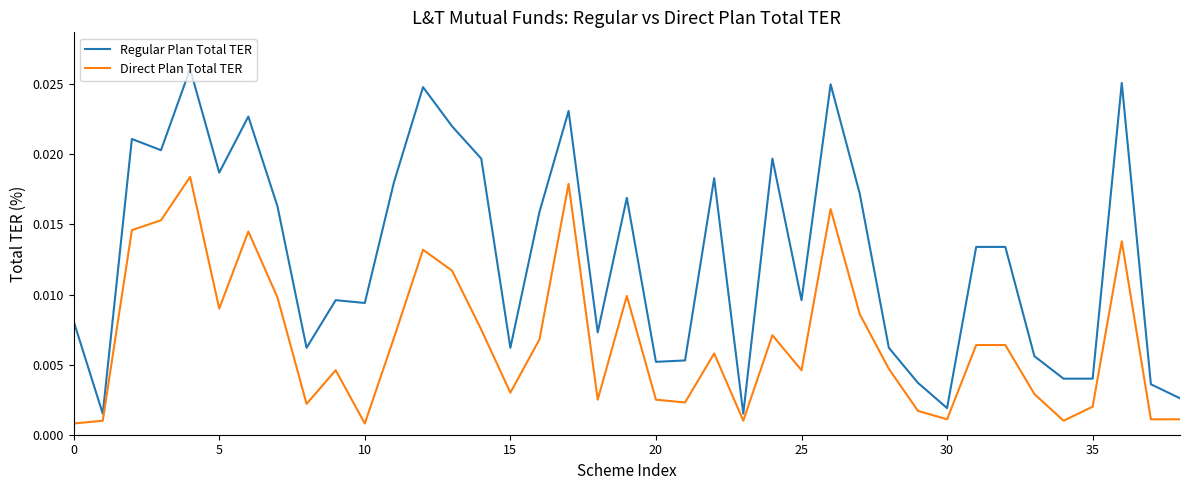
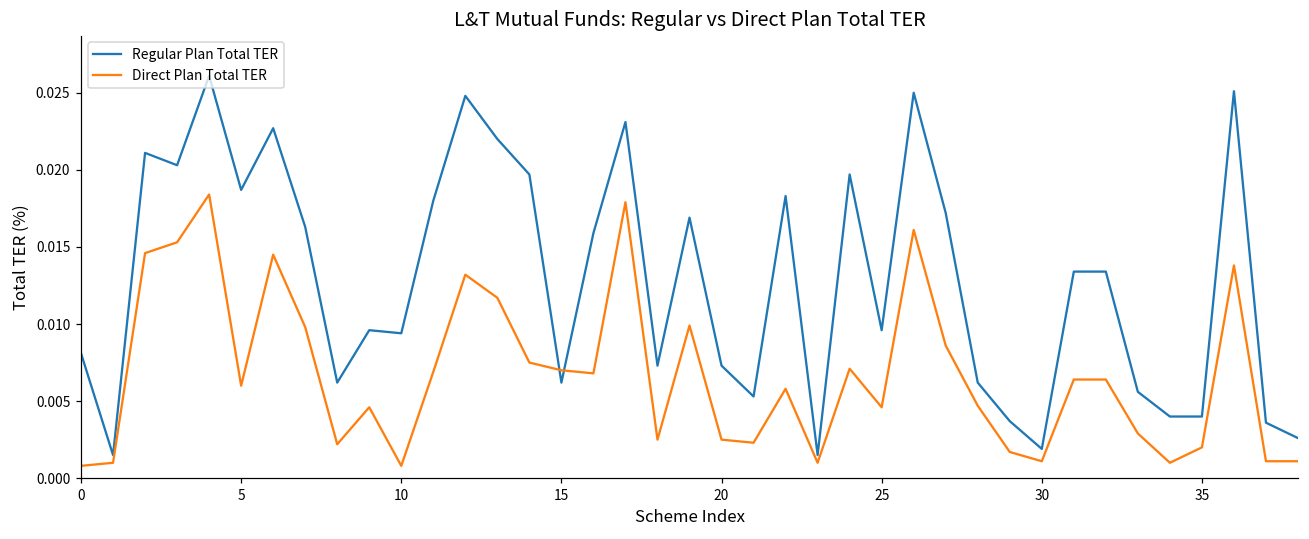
  {
    "Regular Plan Total TER": {
      "0": 0.0081,
      "5": 0.0187,
      "10": 0.0094,
      "15": 0.0062,
-     "20": 0.0052,
+     "20": 0.0073,
      "25": 0.0096,
      "30": 0.0019,
      "35": 0.0040
    },
    "Direct Plan Total TER": {
      "0": 0.0008,
-     "5": 0.009,
+     "5": 0.006,
      "10": 0.0008,
-     "15": 0.003,
+     "15": 0.007,
      "20": 0.0025,
      "25": 0.0046,
      "30": 0.001,
      "35": 0.002
    }
  }
